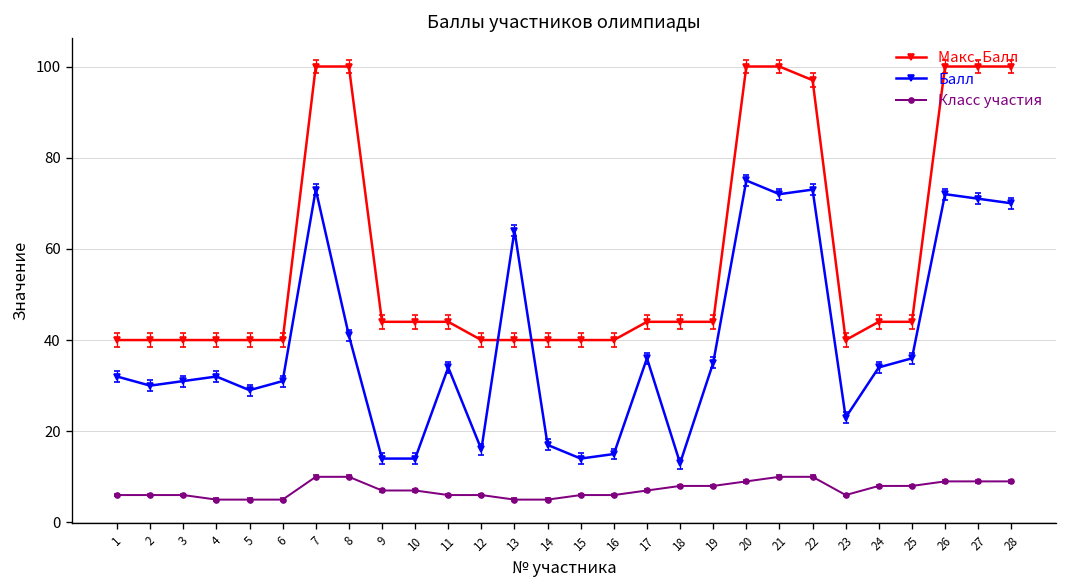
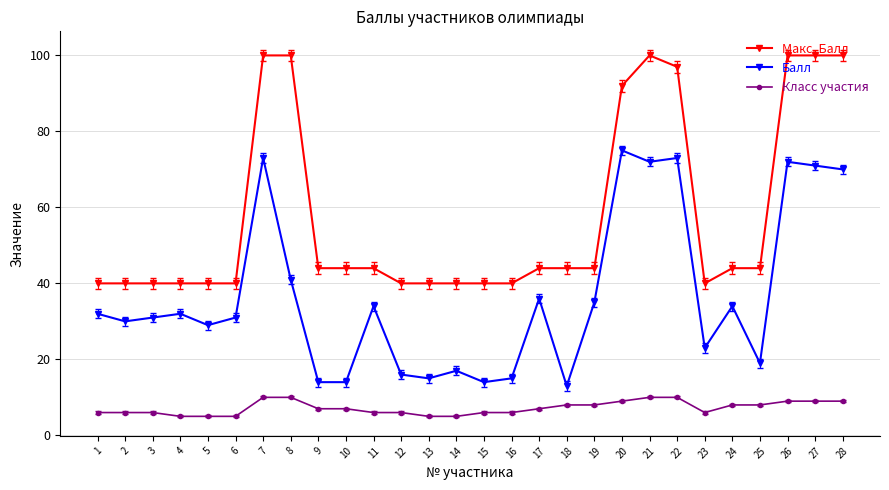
  {
    "Макс. Балл": {
      "1": 40,
      "2": 40,
      "3": 40,
      "4": 40,
      "5": 40,
      "6": 40,
      "7": 100,
      "8": 100,
      "9": 44,
      "10": 44,
      "11": 44,
      "12": 40,
      "13": 40,
      "14": 40,
      "15": 40,
      "16": 40,
      "17": 44,
      "18": 44,
      "19": 44,
-     "20": 100,
+     "20": 92,
      "21": 100,
      "22": 97,
      "23": 40,
      "24": 44,
      "25": 44,
      "26": 100,
      "27": 100,
      "28": 100
    },
    "Балл": {
      "1": 32,
      "2": 30,
      "3": 31,
      "4": 32,
      "5": 29,
      "6": 31,
      "7": 73,
      "8": 41,
      "9": 14,
      "10": 14,
      "11": 34,
      "12": 16,
-     "13": 64,
+     "13": 15,
      "14": 17,
      "15": 14,
      "16": 15,
      "17": 36,
      "18": 13,
      "19": 35,
      "20": 75,
      "21": 72,
      "22": 73,
      "23": 23,
      "24": 34,
-     "25": 36,
+     "25": 19,
      "26": 72,
      "27": 71,
      "28": 70
    }
  }
